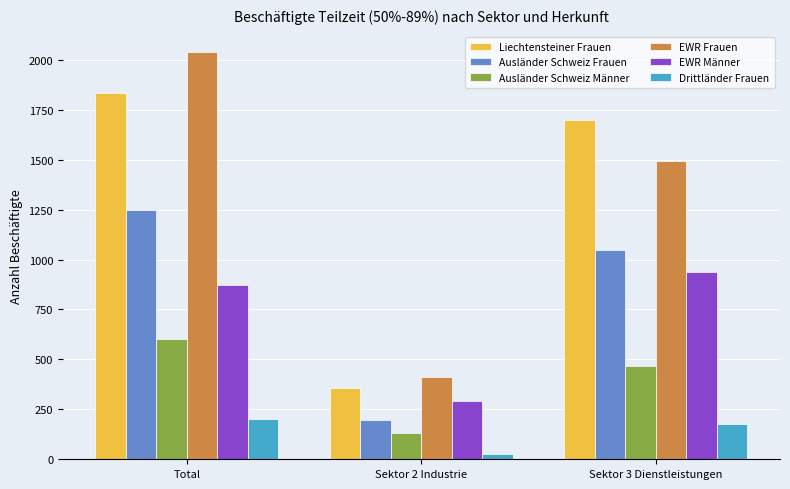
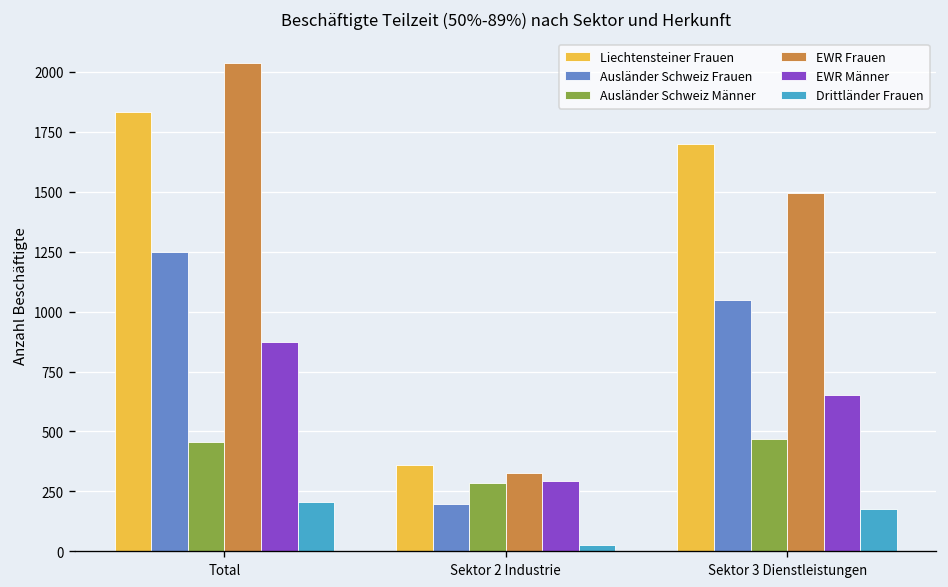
  {
    "Liechtensteiner Frauen": {
      "Total": 1840,
      "Sektor 2 Industrie": 360,
      "Sektor 3 Dienstleistungen": 1700
    },
    "Ausländer Schweiz Männer": {
-     "Total": 600,
-     "Sektor 2 Industrie": 130,
+     "Total": 460,
+     "Sektor 2 Industrie": 290,
      "Sektor 3 Dienstleistungen": 470
    },
    "EWR Frauen": {
      "Total": 2040,
-     "Sektor 2 Industrie": 410,
+     "Sektor 2 Industrie": 330,
      "Sektor 3 Dienstleistungen": 1490
    },
    "EWR Männer": {
      "Total": 870,
      "Sektor 2 Industrie": 290,
-     "Sektor 3 Dienstleistungen": 940
+     "Sektor 3 Dienstleistungen": 650
    }
  }
